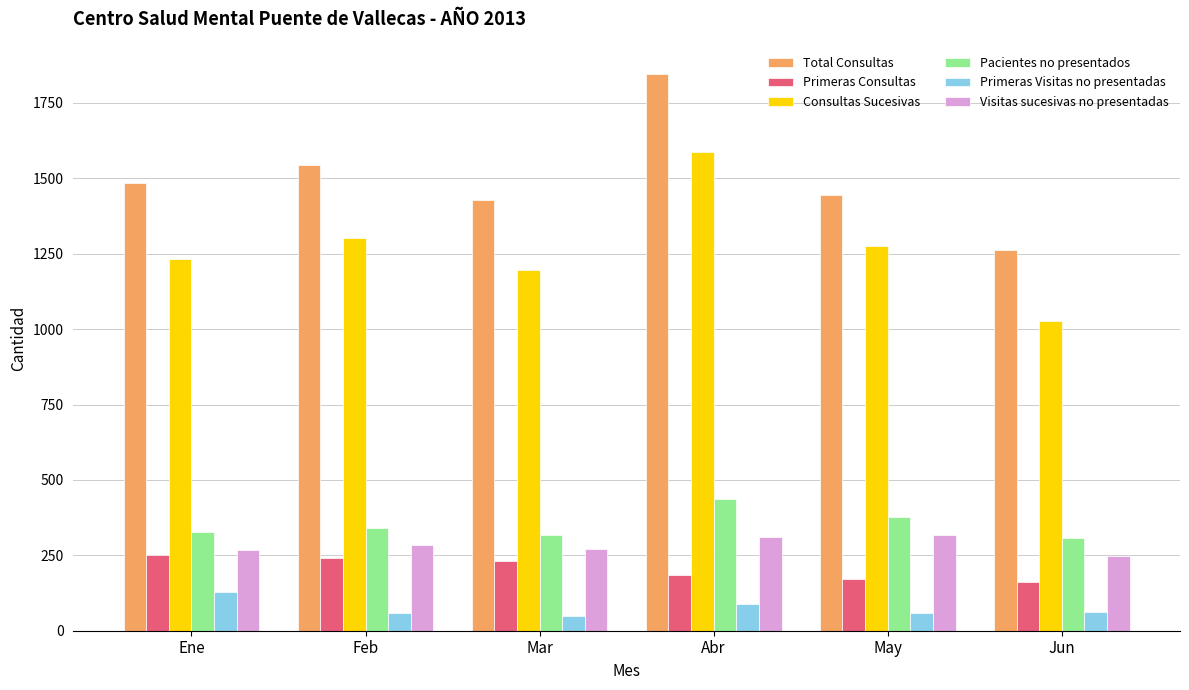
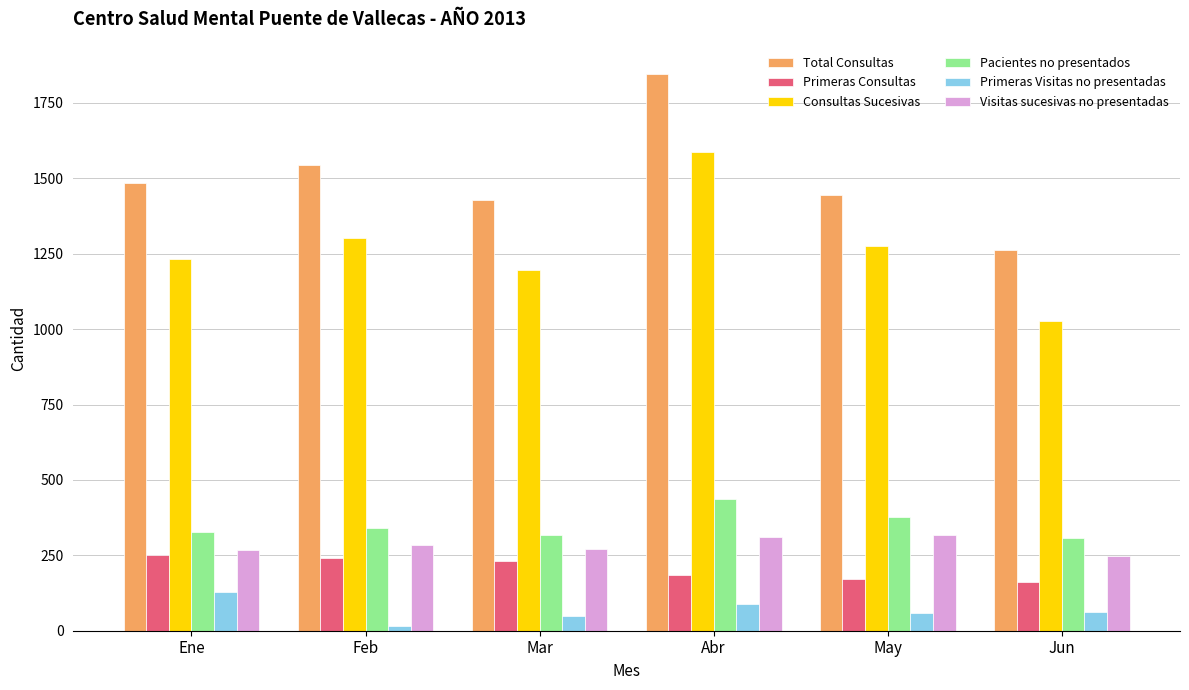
  {
    "Total Consultas": {
      "Ene": 1490,
      "Feb": 1540,
      "Mar": 1430,
      "Abr": 1850,
      "May": 1450,
      "Jun": 1260
    },
    "Primeras Consultas": {
      "Ene": 250,
      "Feb": 240,
      "Mar": 230,
      "Abr": 180,
      "May": 170,
      "Jun": 160
    },
    "Consultas Sucesivas": {
      "Ene": 1230,
      "Feb": 1300,
      "Mar": 1200,
      "Abr": 1590,
      "May": 1270,
      "Jun": 1030
    },
    "Pacientes no presentados": {
      "Ene": 330,
      "Feb": 340,
      "Mar": 320,
      "Abr": 440,
      "May": 380,
      "Jun": 310
    },
    "Primeras Visitas no presentadas": {
      "Ene": 130,
-     "Feb": 60,
+     "Feb": 10,
      "Mar": 50,
      "Abr": 90,
      "May": 60,
      "Jun": 60
    },
    "Visitas sucesivas no presentadas": {
      "Ene": 270,
      "Feb": 280,
      "Mar": 270,
      "Abr": 310,
      "May": 320,
      "Jun": 250
    }
  }
